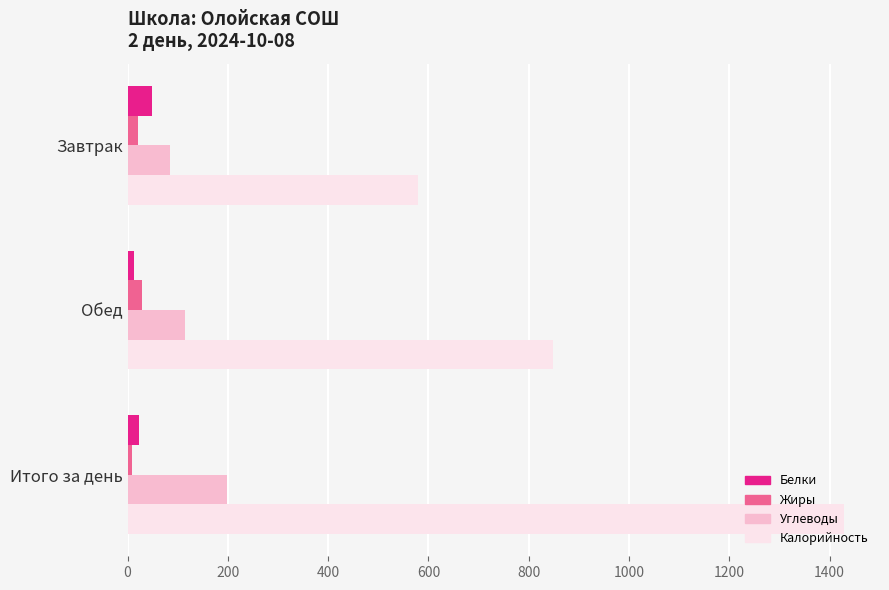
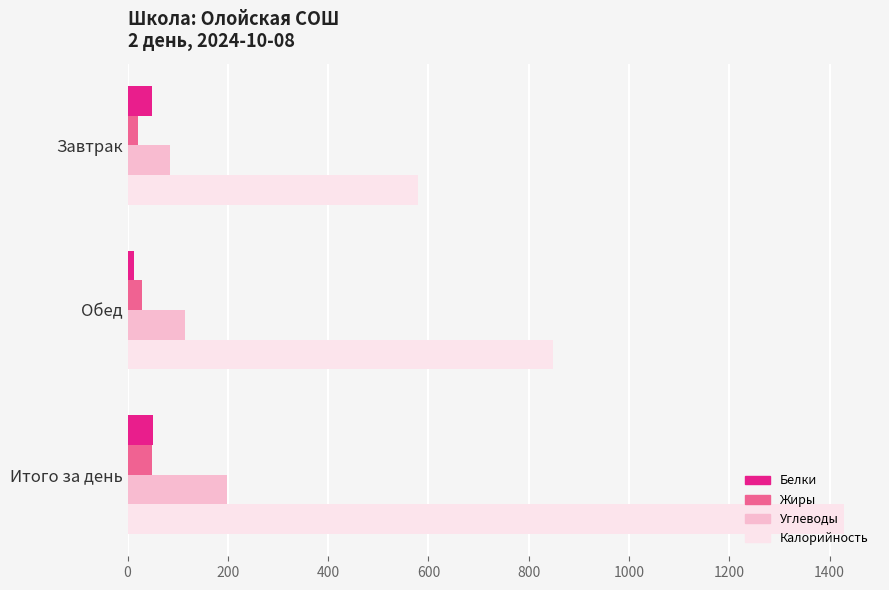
  {
    "Белки": {
      "Завтрак": 50,
      "Обед": 10,
-     "Итого за день": 20
+     "Итого за день": 50
    },
    "Жиры": {
      "Завтрак": 20,
      "Обед": 30,
-     "Итого за день": 10
+     "Итого за день": 50
    }
  }
